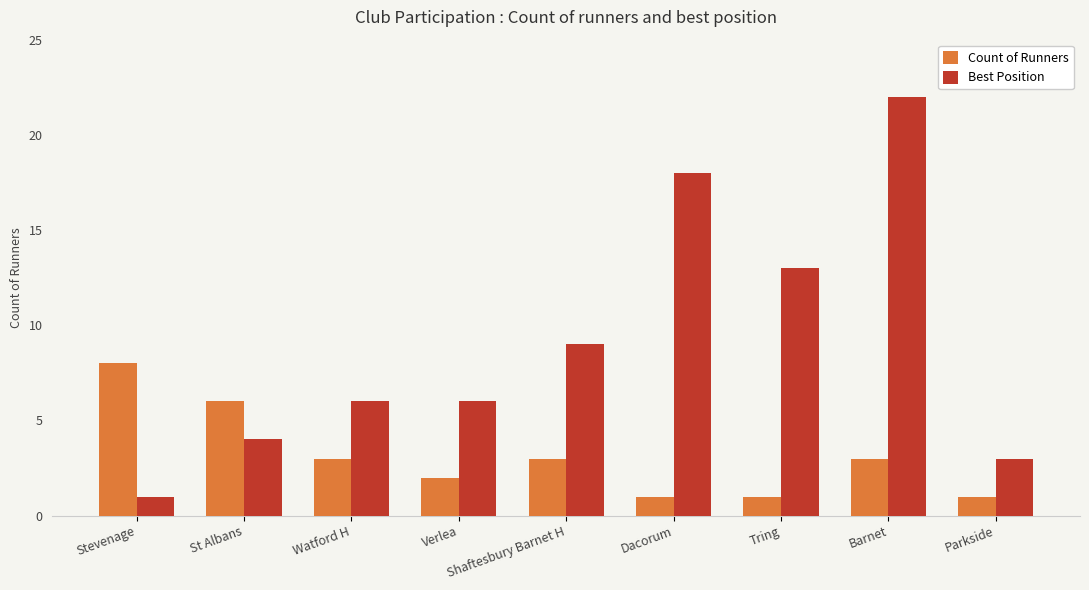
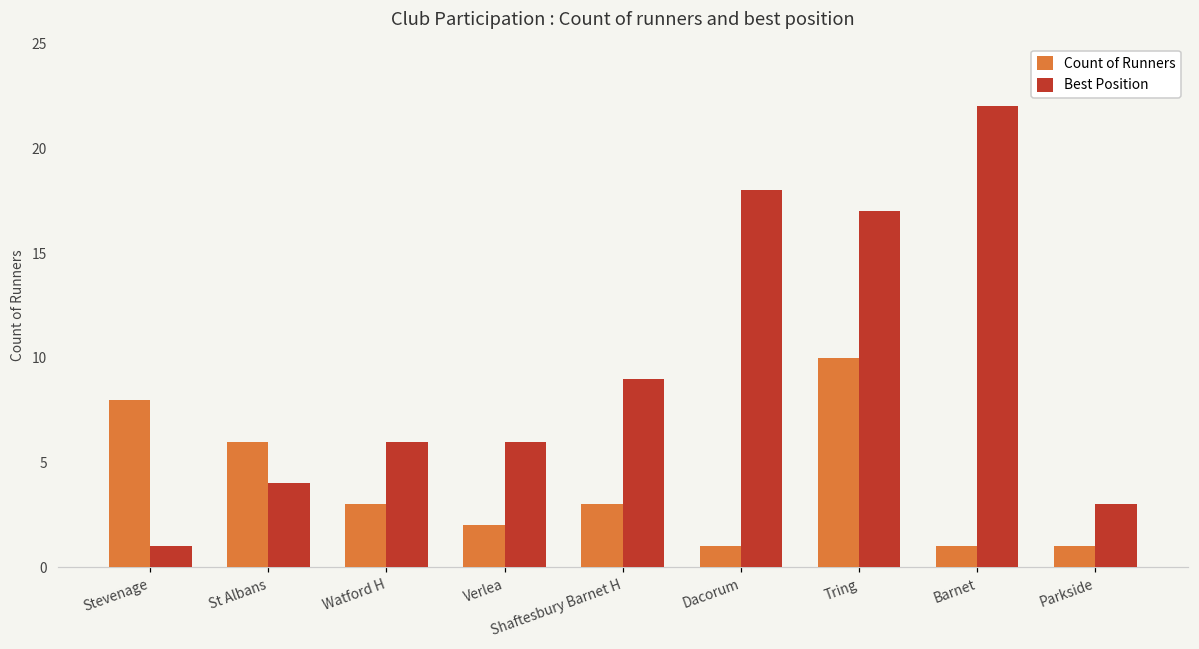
  {
    "Count of Runners": {
      "Stevenage": 8,
      "St Albans": 6,
      "Watford H": 3,
      "Verlea": 2,
      "Shaftesbury Barnet H": 3,
      "Dacorum": 1,
-     "Tring": 1,
-     "Barnet": 3,
+     "Tring": 10,
+     "Barnet": 1,
      "Parkside": 1
    },
    "Best Position": {
      "Stevenage": 1,
      "St Albans": 4,
      "Watford H": 6,
      "Verlea": 6,
      "Shaftesbury Barnet H": 9,
      "Dacorum": 18,
-     "Tring": 13,
+     "Tring": 17,
      "Barnet": 22,
      "Parkside": 3
    }
  }
